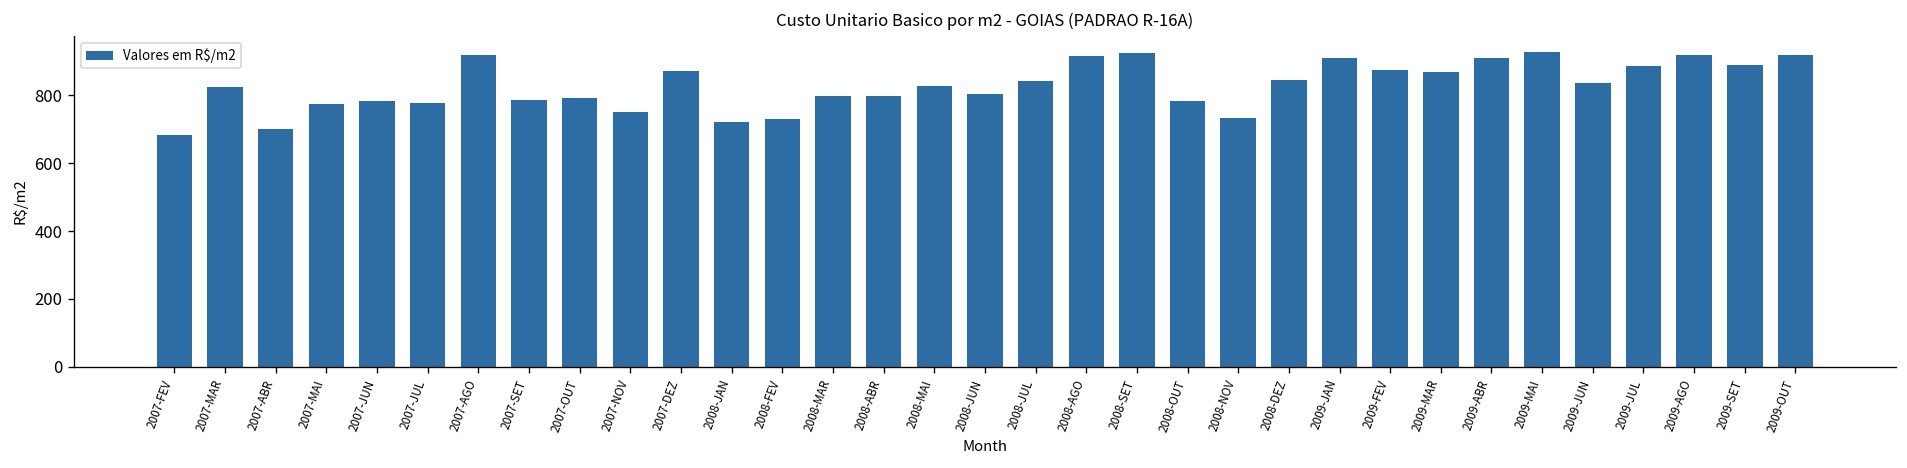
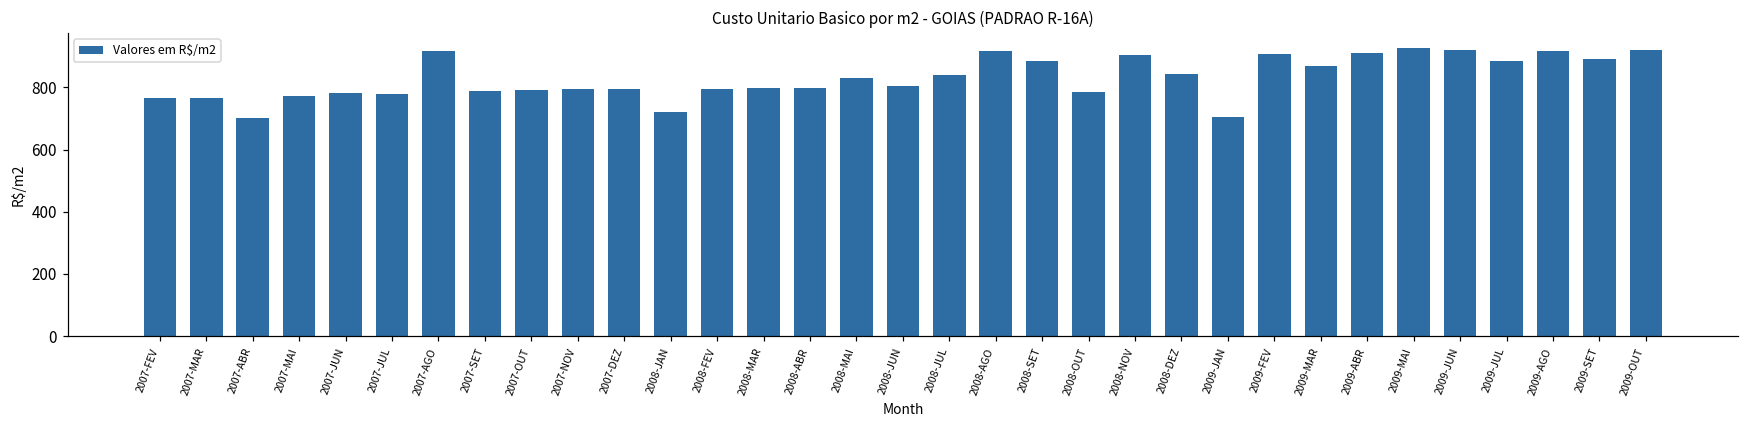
  {
-   "2007-FEV": 680,
-   "2007-MAR": 820,
+   "2007-FEV": 770,
+   "2007-MAR": 770,
    "2007-ABR": 700,
    "2007-MAI": 770,
    "2007-JUN": 780,
    "2007-JUL": 780,
    "2007-AGO": 920,
    "2007-SET": 790,
    "2007-OUT": 790,
-   "2007-NOV": 750,
-   "2007-DEZ": 870,
+   "2007-NOV": 790,
+   "2007-DEZ": 800,
    "2008-JAN": 720,
-   "2008-FEV": 730,
+   "2008-FEV": 800,
    "2008-MAR": 800,
    "2008-ABR": 800,
    "2008-MAI": 830,
    "2008-JUN": 810,
    "2008-JUL": 840,
    "2008-AGO": 920,
-   "2008-SET": 920,
+   "2008-SET": 880,
    "2008-OUT": 780,
-   "2008-NOV": 730,
+   "2008-NOV": 900,
    "2008-DEZ": 840,
-   "2009-JAN": 910,
-   "2009-FEV": 870,
+   "2009-JAN": 710,
+   "2009-FEV": 910,
    "2009-MAR": 870,
    "2009-ABR": 910,
    "2009-MAI": 930,
-   "2009-JUN": 840,
+   "2009-JUN": 920,
    "2009-JUL": 890,
    "2009-AGO": 920,
    "2009-SET": 890,
    "2009-OUT": 920
  }
